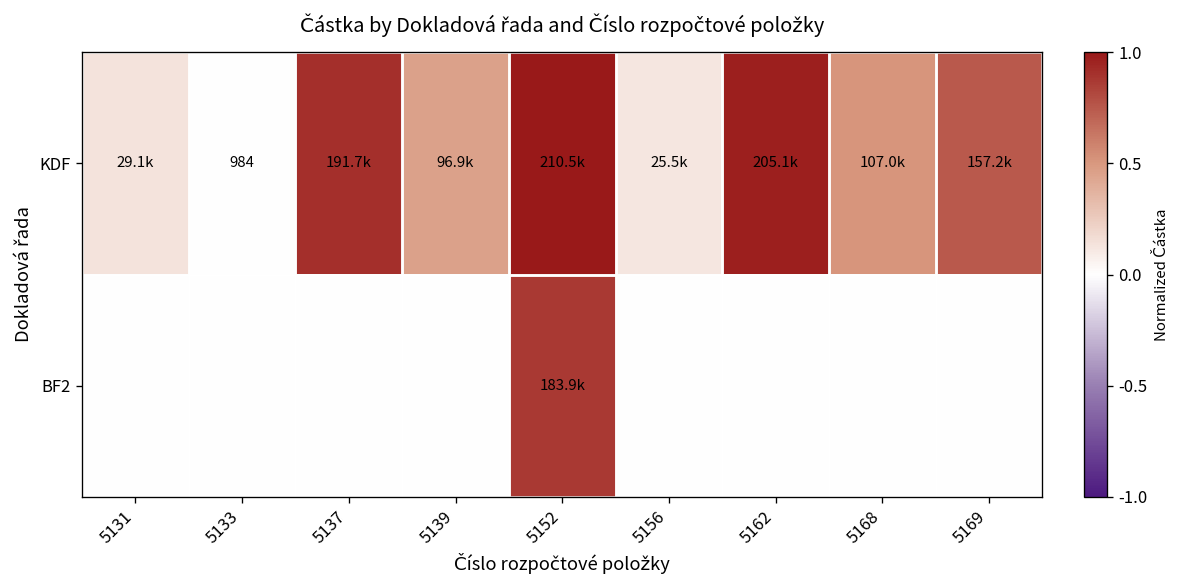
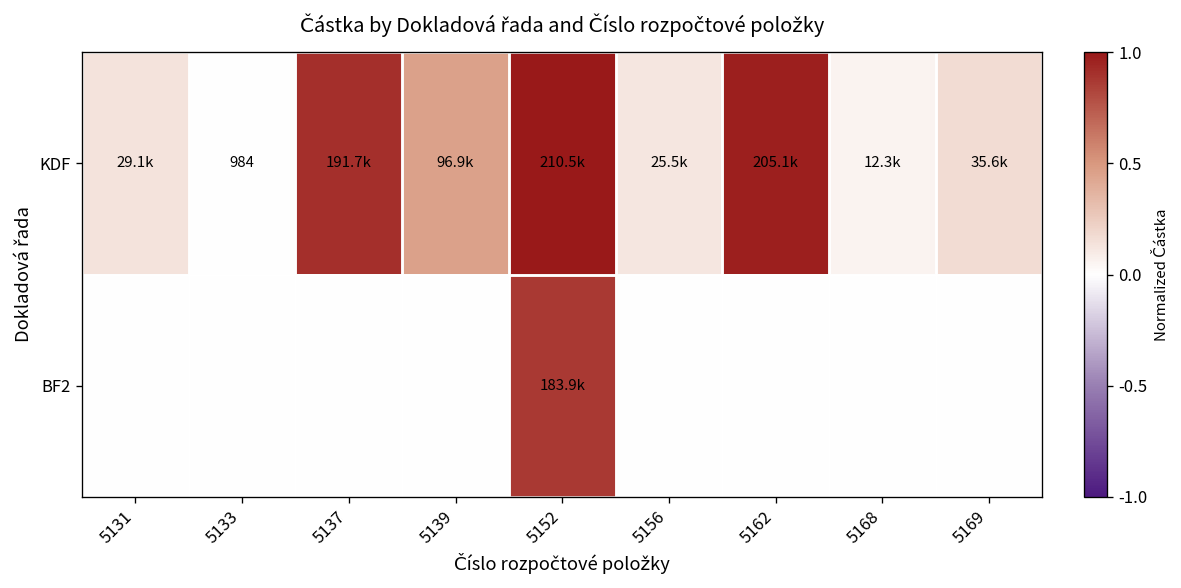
  {
    "KDF": {
      "5131": "29.1k",
      "5133": "984",
      "5137": "191.7k",
      "5139": "96.9k",
      "5152": "210.5k",
      "5156": "25.5k",
      "5162": "205.1k",
-     "5168": "107.0k",
-     "5169": "157.2k"
+     "5168": "12.3k",
+     "5169": "35.6k"
    },
    "BF2": {
      "5152": "183.9k"
    }
  }
